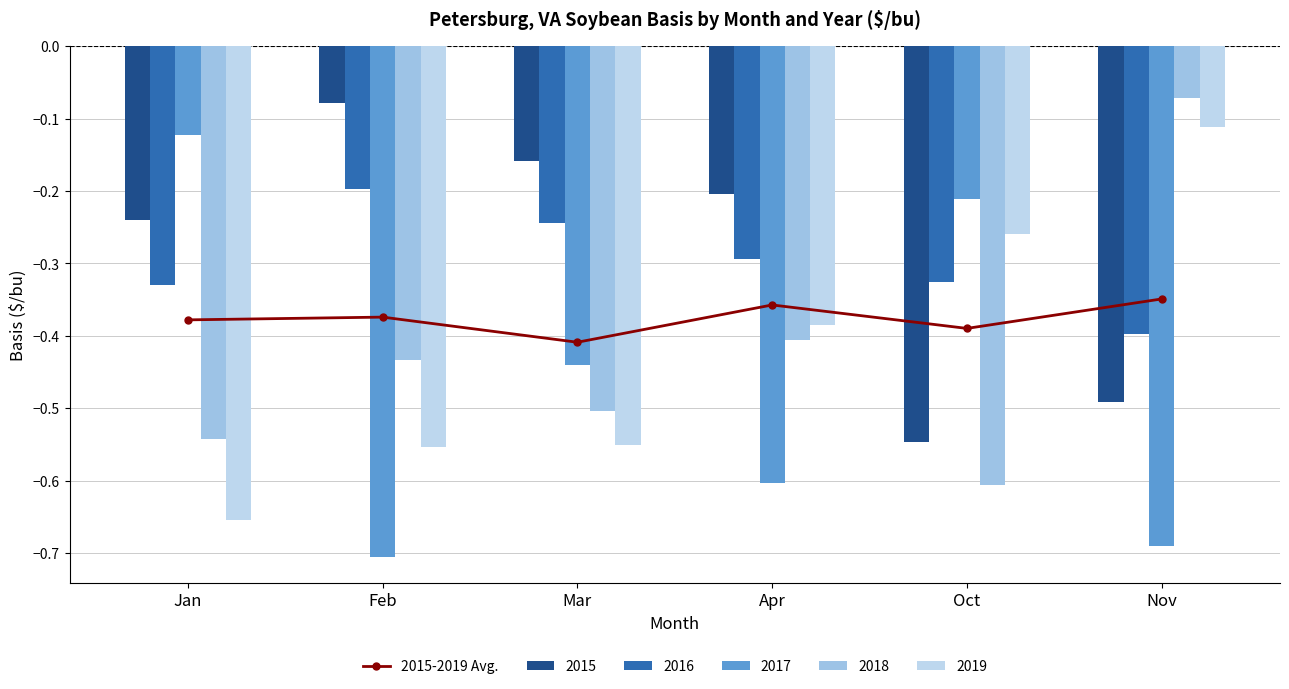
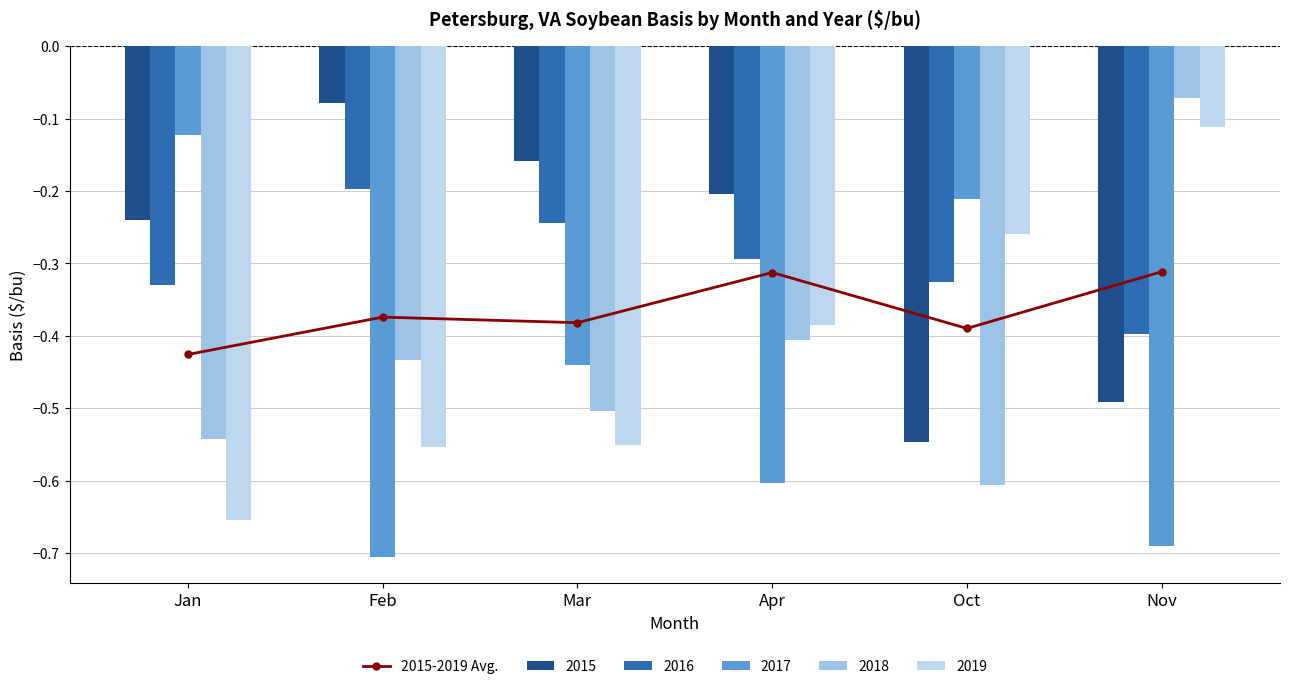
  {
    "2015-2019 Avg.": {
-     "Jan": -0.38,
+     "Jan": -0.43,
      "Feb": -0.37,
-     "Mar": -0.41,
-     "Apr": -0.36,
+     "Mar": -0.38,
+     "Apr": -0.31,
      "Oct": -0.39,
-     "Nov": -0.35
+     "Nov": -0.31
    },
    "2017": {
      "Jan": -0.12,
      "Feb": -0.71,
      "Mar": -0.44,
      "Apr": -0.60,
      "Oct": -0.21,
      "Nov": -0.69
    }
  }
